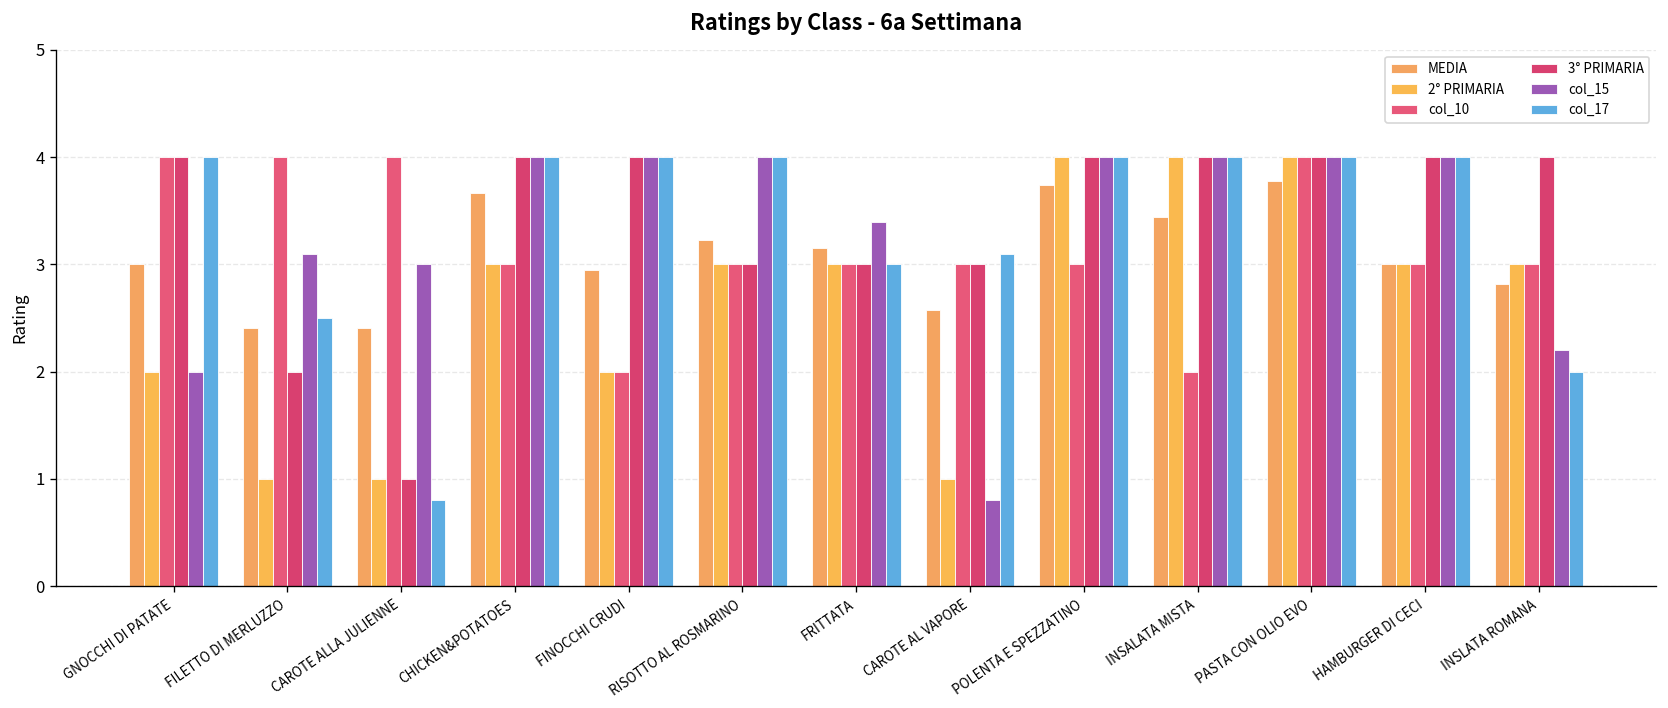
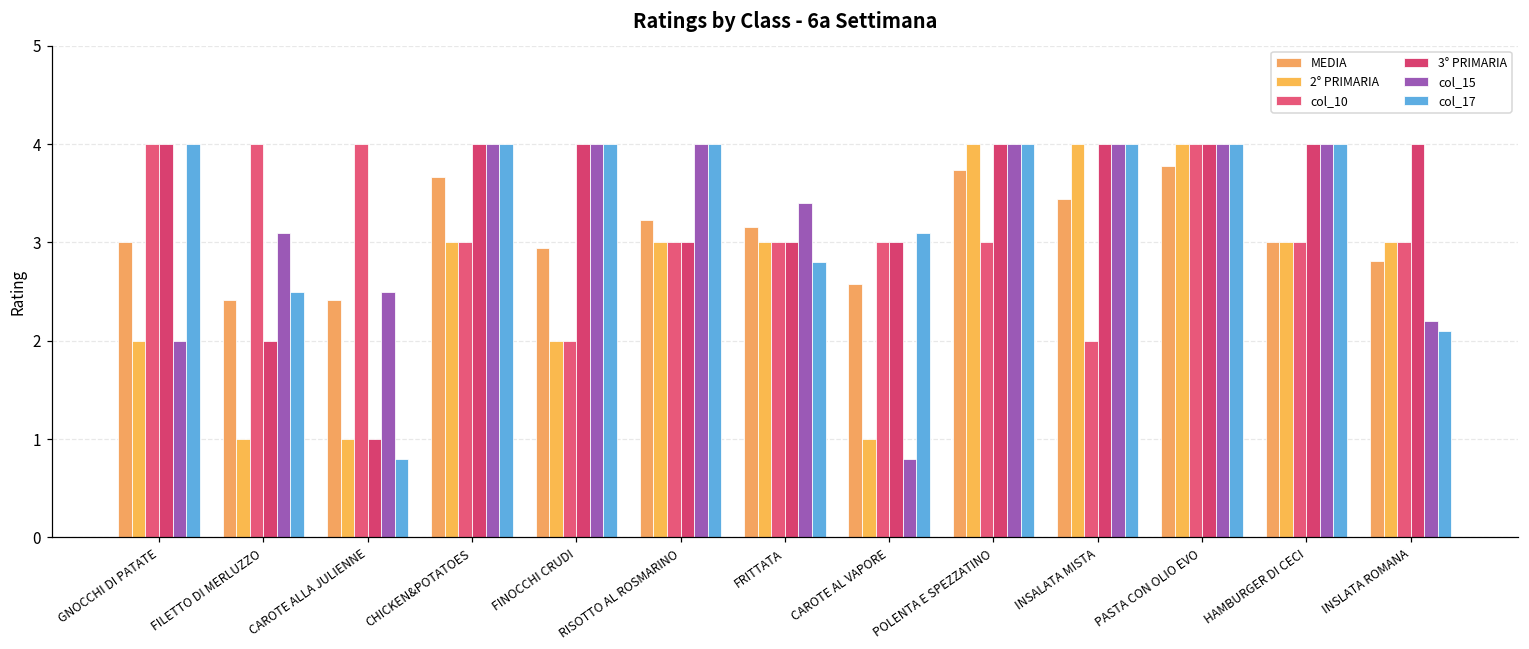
  {
    "col_15": {
      "GNOCCHI DI PATATE": 2.0,
      "FILETTO DI MERLUZZO": 3.1,
-     "CAROTE ALLA JULIENNE": 3.0,
+     "CAROTE ALLA JULIENNE": 2.5,
      "CHICKEN&POTATOES": 4.0,
      "FINOCCHI CRUDI": 4.0,
      "RISOTTO AL ROSMARINO": 4.0,
      "FRITTATA": 3.4,
      "CAROTE AL VAPORE": 0.8,
      "POLENTA E SPEZZATINO": 4.0,
      "INSALATA MISTA": 4.0,
      "PASTA CON OLIO EVO": 4.0,
      "HAMBURGER DI CECI": 4.0,
      "INSLATA ROMANA": 2.2
    },
    "col_17": {
      "GNOCCHI DI PATATE": 4.0,
      "FILETTO DI MERLUZZO": 2.5,
      "CAROTE ALLA JULIENNE": 0.8,
      "CHICKEN&POTATOES": 4.0,
      "FINOCCHI CRUDI": 4.0,
      "RISOTTO AL ROSMARINO": 4.0,
-     "FRITTATA": 3.0,
+     "FRITTATA": 2.8,
      "CAROTE AL VAPORE": 3.1,
      "POLENTA E SPEZZATINO": 4.0,
      "INSALATA MISTA": 4.0,
      "PASTA CON OLIO EVO": 4.0,
      "HAMBURGER DI CECI": 4.0,
-     "INSLATA ROMANA": 2.0
+     "INSLATA ROMANA": 2.1
    }
  }
